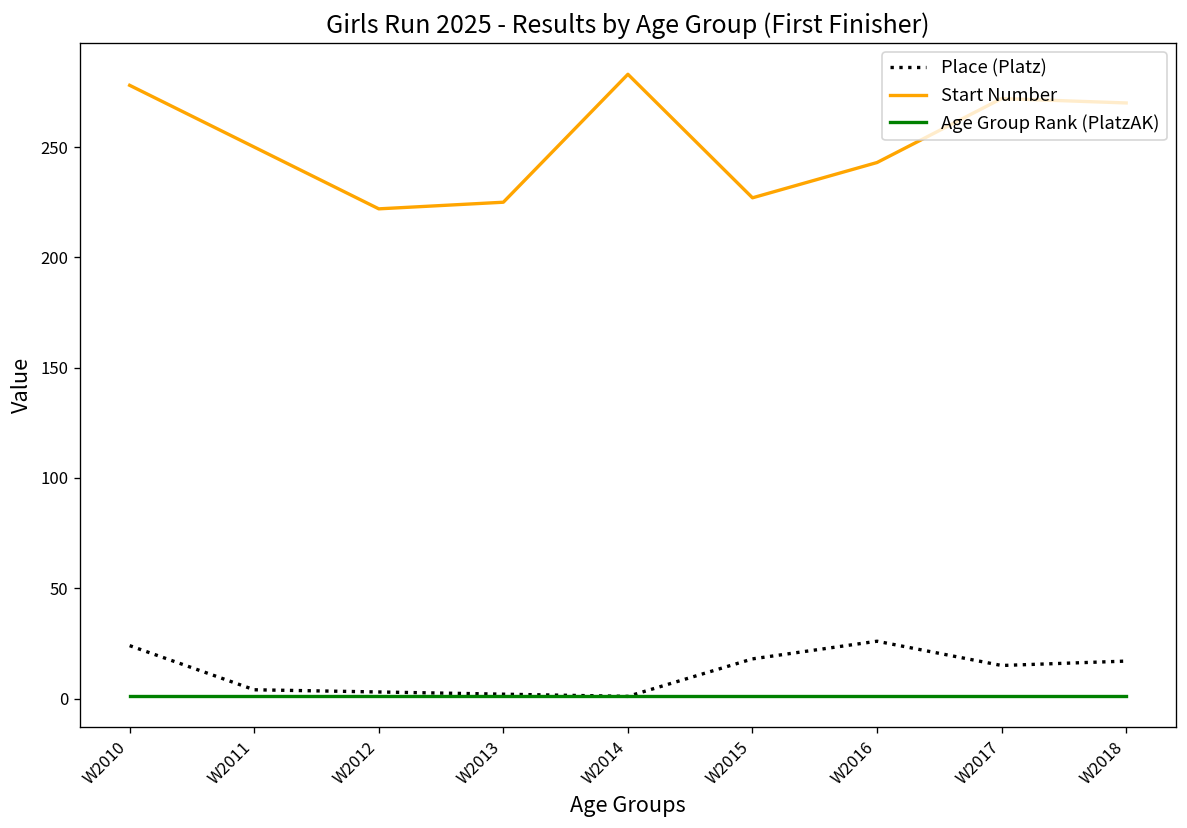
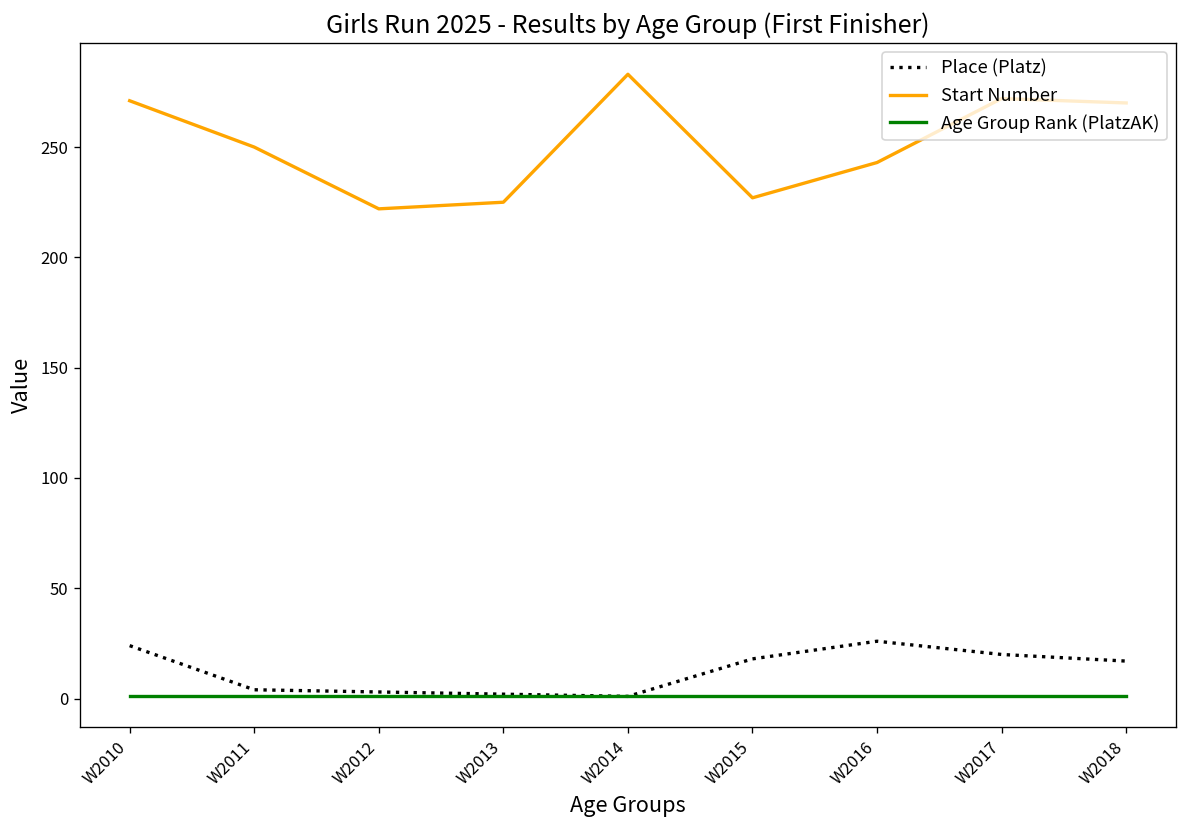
  {
    "Place (Platz)": {
      "W2010": 24,
      "W2011": 4,
      "W2012": 3,
      "W2015": 18,
      "W2016": 26,
-     "W2017": 15,
+     "W2017": 20,
      "W2018": 17
    },
    "Start Number": {
-     "W2010": 278,
+     "W2010": 271,
      "W2011": 250,
      "W2012": 222,
      "W2013": 225,
      "W2014": 283,
      "W2015": 227,
      "W2016": 243
    },
    "Age Group Rank (PlatzAK)": {
      "W2010": 1,
      "W2011": 1,
      "W2012": 1,
      "W2015": 1,
      "W2016": 1,
      "W2017": 1,
      "W2018": 1
    }
  }
